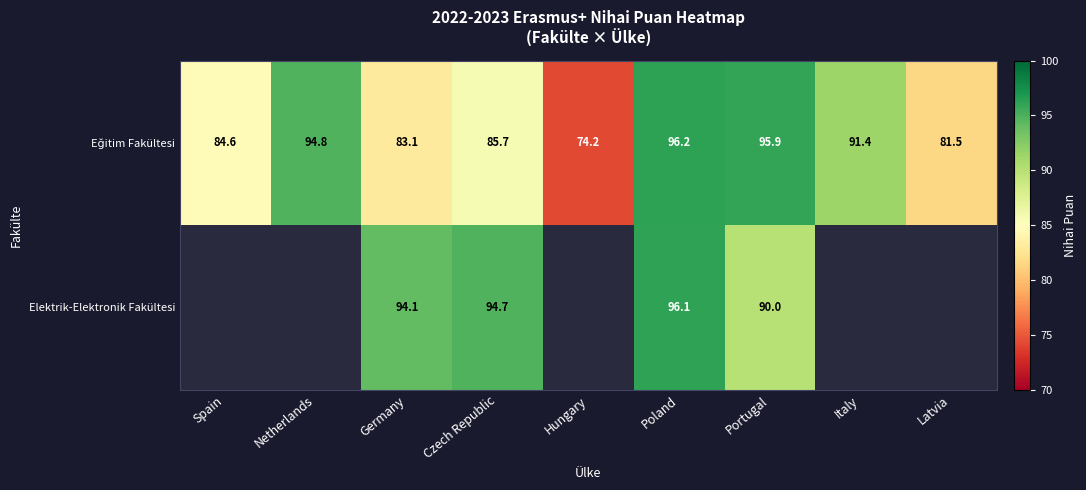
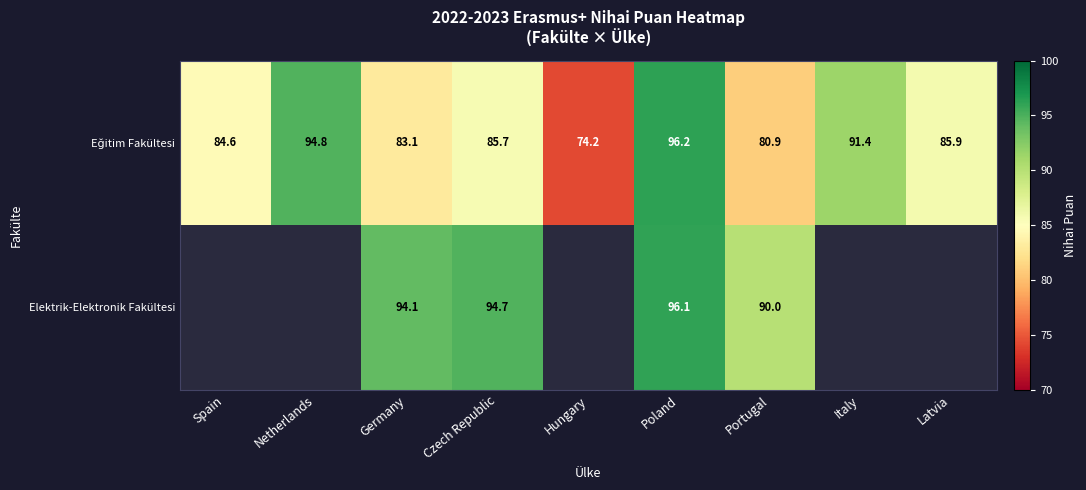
  {
    "Eğitim Fakültesi": {
      "Spain": 84.6,
      "Netherlands": 94.8,
      "Germany": 83.1,
      "Czech Republic": 85.7,
      "Hungary": 74.2,
      "Poland": 96.2,
-     "Portugal": 95.9,
+     "Portugal": 80.9,
      "Italy": 91.4,
-     "Latvia": 81.5
+     "Latvia": 85.9
    },
    "Elektrik-Elektronik Fakültesi": {
      "Germany": 94.1,
      "Czech Republic": 94.7,
      "Poland": 96.1,
      "Portugal": 90.0
    }
  }
